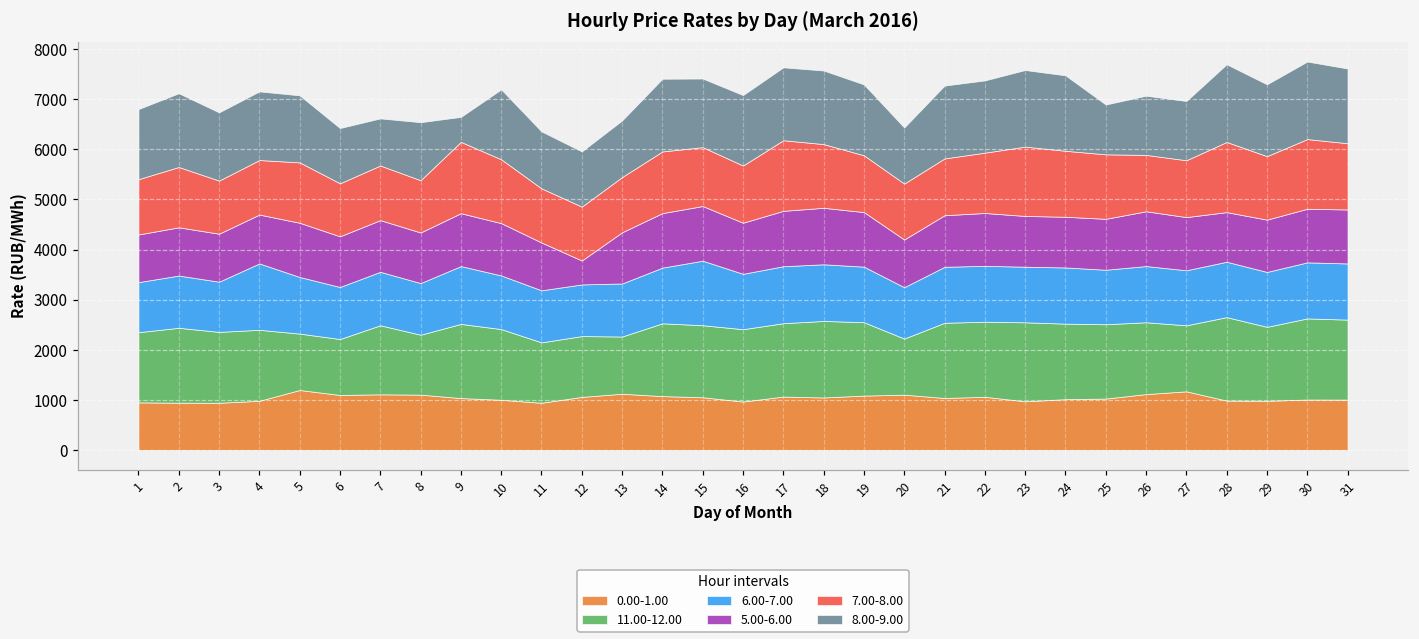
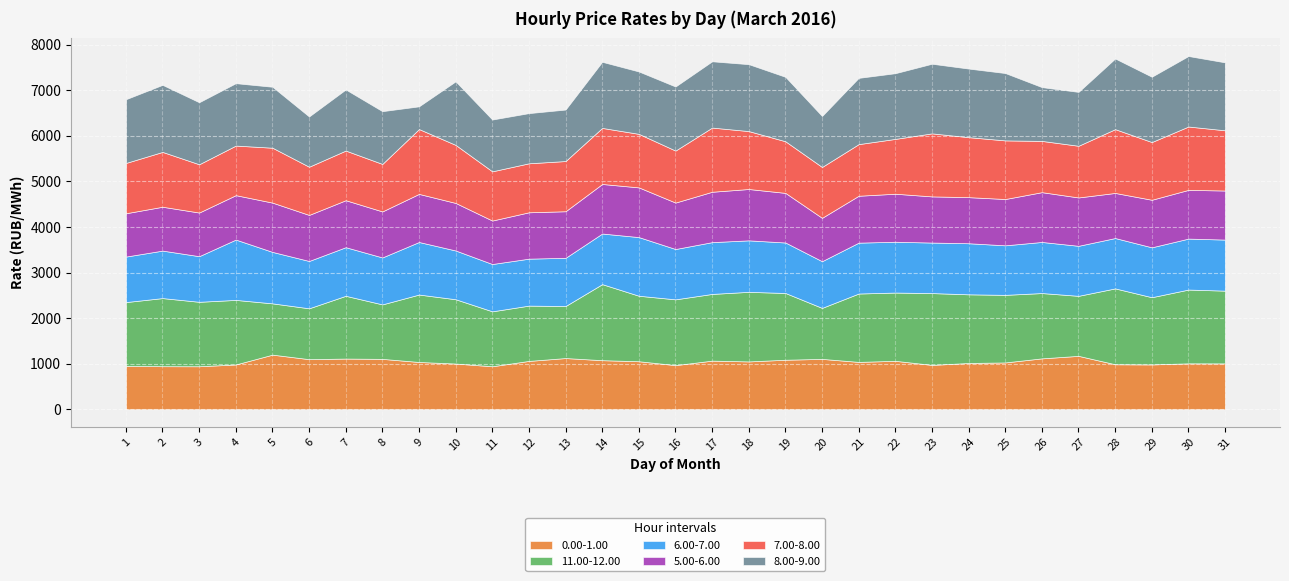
  {
    "11.00-12.00": {
      "1": 1400,
      "2": 1500,
      "3": 1400,
      "4": 1400,
      "5": 1100,
      "6": 1100,
      "7": 1400,
      "8": 1200,
      "9": 1500,
      "10": 1400,
      "11": 1200,
      "12": 1200,
      "13": 1100,
-     "14": 1500,
+     "14": 1700,
      "15": 1400,
      "16": 1400,
      "17": 1500,
      "18": 1500,
      "19": 1500,
      "20": 1100,
      "21": 1500,
      "22": 1500,
      "23": 1600,
      "24": 1500,
      "25": 1500,
      "26": 1400,
      "27": 1300,
      "28": 1700,
      "29": 1500,
      "30": 1600,
      "31": 1600
    },
    "6.00-7.00": {
      "1": 1000,
      "2": 1000,
      "3": 1000,
      "4": 1300,
      "5": 1100,
      "6": 1000,
      "7": 1100,
      "8": 1000,
      "9": 1200,
      "10": 1100,
      "11": 1000,
      "12": 1000,
      "13": 1100,
      "14": 1100,
      "15": 1300,
      "16": 1100,
      "17": 1100,
      "18": 1100,
      "19": 1100,
      "20": 1000,
      "21": 1100,
      "22": 1100,
      "23": 1100,
      "24": 1100,
      "25": 1100,
      "26": 1100,
      "27": 1100,
      "28": 1100,
      "29": 1100,
      "30": 1100,
      "31": 1100
    },
    "5.00-6.00": {
      "1": 1000,
      "2": 1000,
      "3": 1000,
      "4": 1000,
      "5": 1100,
      "6": 1000,
      "7": 1000,
      "8": 1000,
      "9": 1100,
      "10": 1000,
      "11": 1000,
-     "12": 500,
+     "12": 1000,
      "13": 1000,
      "14": 1100,
      "15": 1100,
      "16": 1000,
      "17": 1100,
      "18": 1100,
      "19": 1100,
      "20": 1000,
      "21": 1000,
      "22": 1100,
      "23": 1000,
      "24": 1000,
      "25": 1000,
      "26": 1100,
      "27": 1100,
      "28": 1000,
      "29": 1000,
      "30": 1100,
      "31": 1100
    },
    "8.00-9.00": {
      "1": 1400,
      "2": 1500,
      "3": 1400,
      "4": 1400,
      "5": 1300,
      "6": 1100,
-     "7": 900,
+     "7": 1300,
      "8": 1200,
      "9": 500,
      "10": 1400,
      "11": 1100,
      "12": 1100,
      "13": 1100,
      "14": 1500,
      "15": 1400,
      "16": 1400,
      "17": 1500,
      "18": 1500,
      "19": 1400,
      "20": 1100,
      "21": 1500,
      "22": 1400,
      "23": 1500,
      "24": 1500,
-     "25": 1000,
+     "25": 1500,
      "26": 1200,
      "27": 1200,
      "28": 1600,
      "29": 1400,
      "30": 1500,
      "31": 1500
    }
  }
